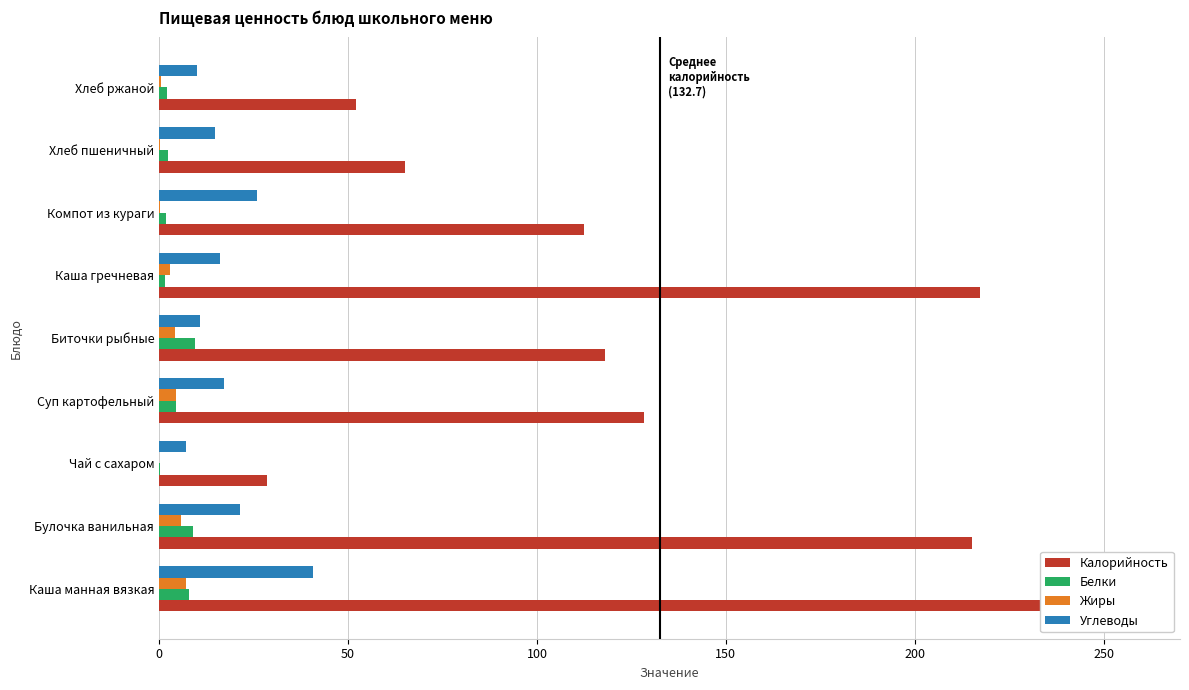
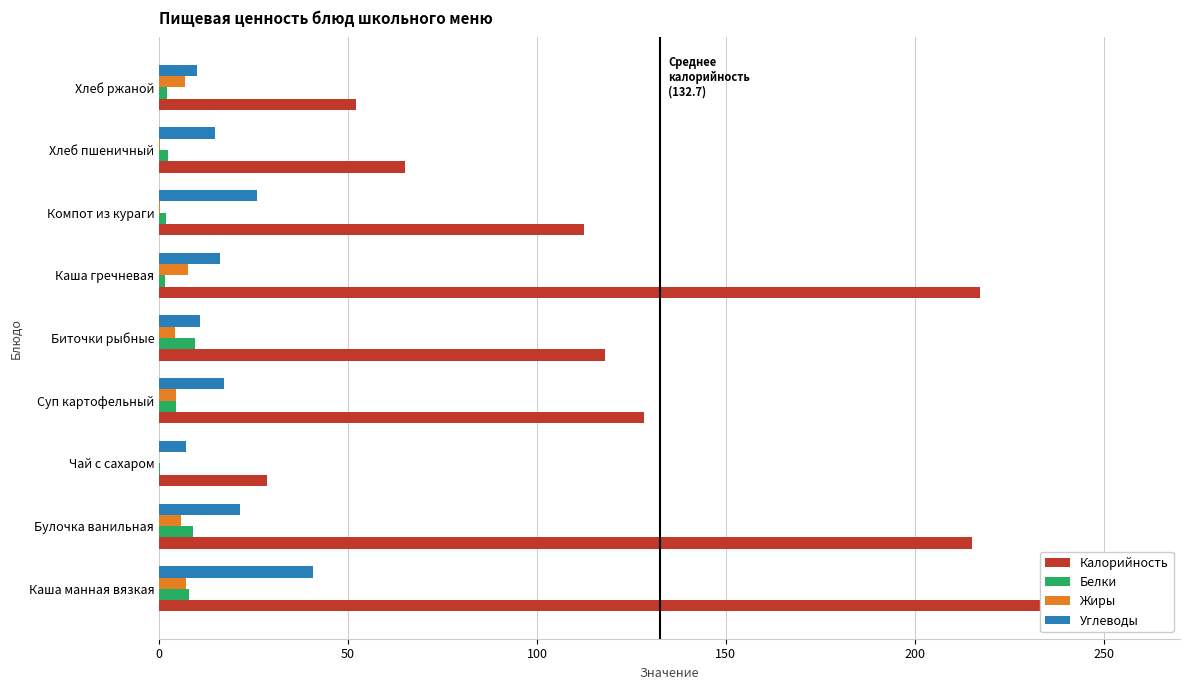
  {
    "Калорийность": {
      "Хлеб ржаной": 52,
      "Хлеб пшеничный": 65,
      "Компот из кураги": 112,
      "Каша гречневая": 217,
      "Биточки рыбные": 118,
      "Суп картофельный": 128,
      "Чай с сахаром": 28,
      "Булочка ванильная": 215
    },
    "Белки": {
      "Хлеб ржаной": 2,
      "Хлеб пшеничный": 2,
      "Компот из кураги": 2,
      "Каша гречневая": 2,
      "Биточки рыбные": 9,
      "Суп картофельный": 5,
      "Булочка ванильная": 9,
      "Каша манная вязкая": 8
    },
    "Жиры": {
-     "Хлеб ржаной": 0,
-     "Каша гречневая": 3,
+     "Хлеб ржаной": 7,
+     "Каша гречневая": 8,
      "Биточки рыбные": 4,
      "Суп картофельный": 5,
      "Чай с сахаром": 0,
      "Булочка ванильная": 6,
      "Каша манная вязкая": 7
    },
    "Углеводы": {
      "Хлеб ржаной": 10,
      "Хлеб пшеничный": 15,
      "Компот из кураги": 26,
      "Каша гречневая": 16,
      "Биточки рыбные": 11,
      "Суп картофельный": 17,
      "Чай с сахаром": 7,
      "Булочка ванильная": 22,
      "Каша манная вязкая": 41
    }
  }
